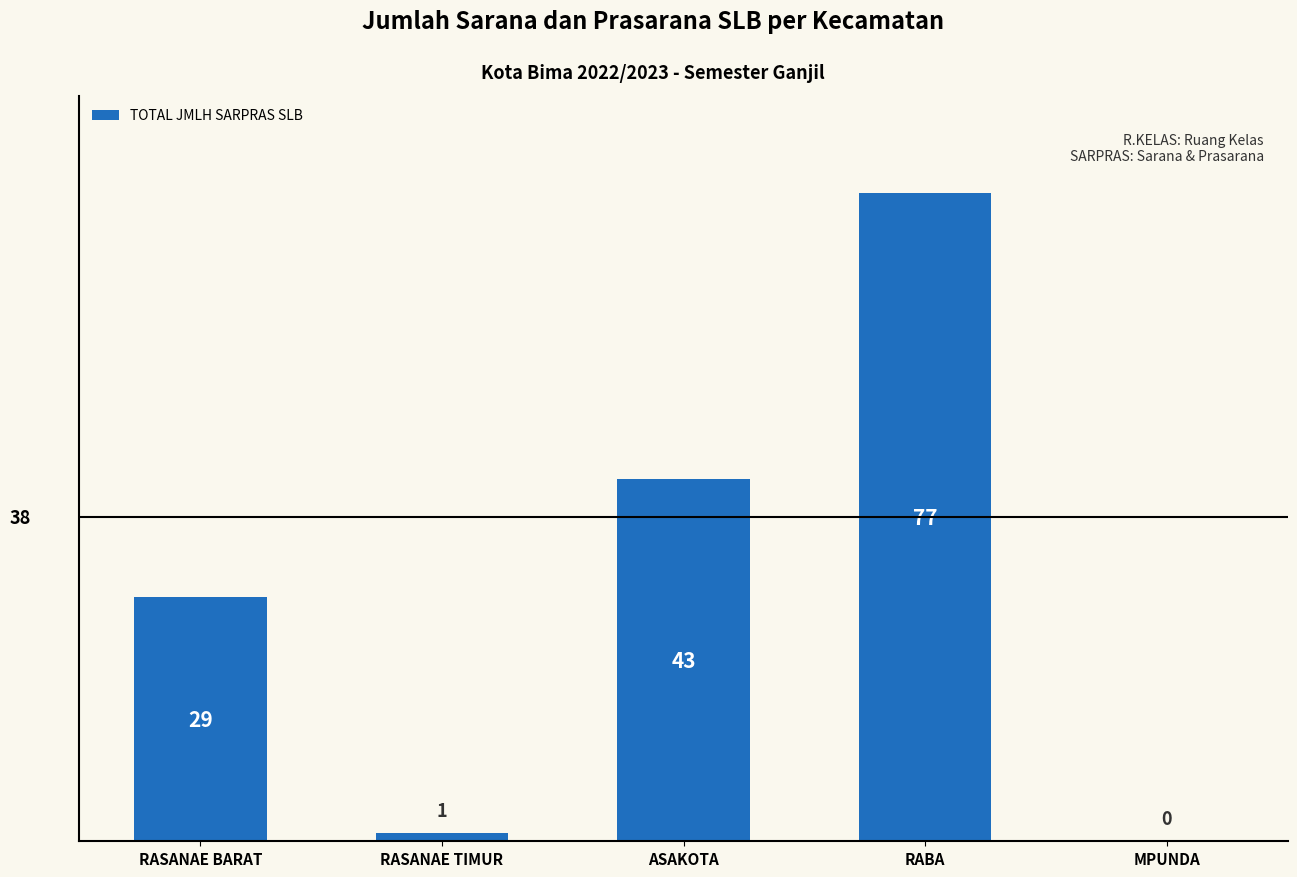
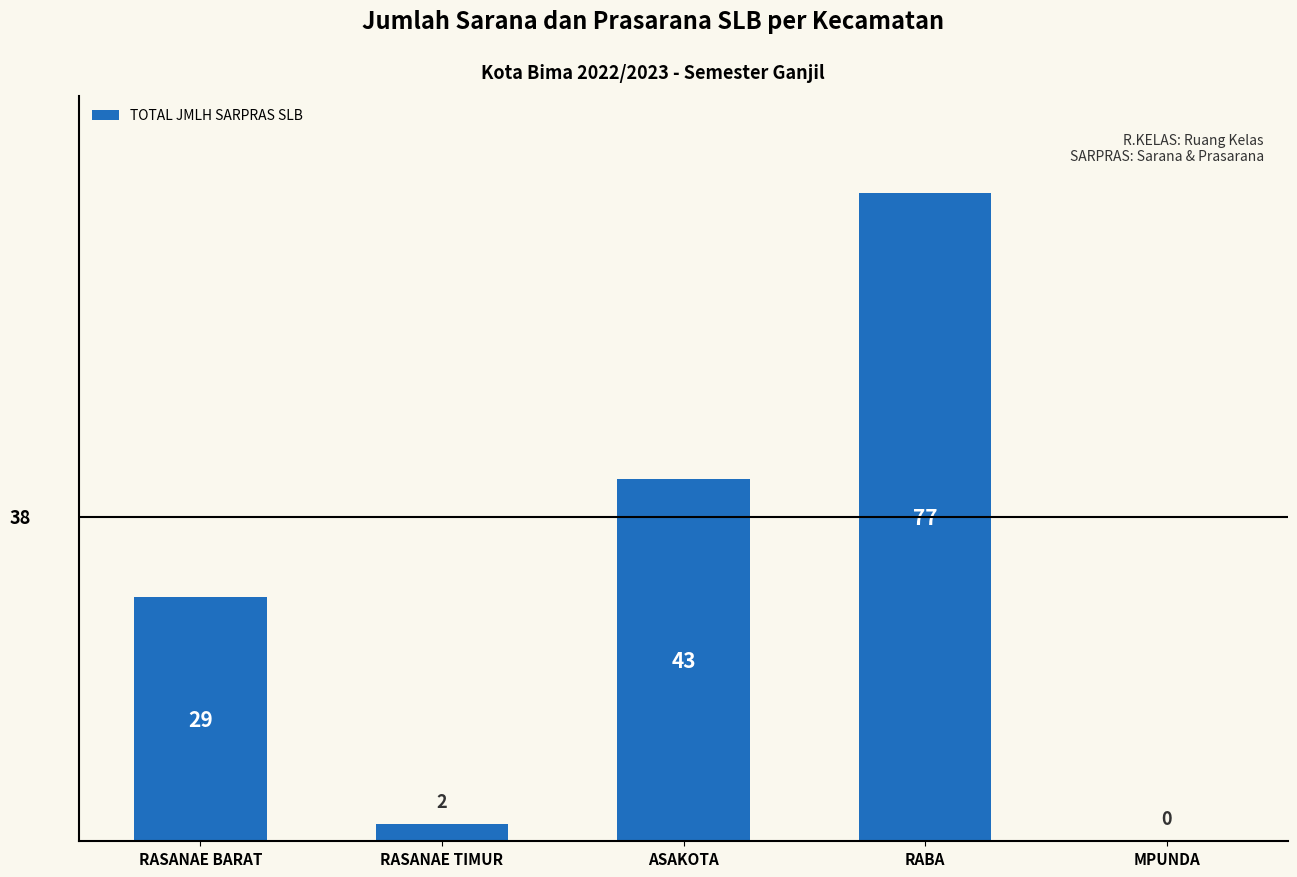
  {
    "RASANAE BARAT": 29,
-   "RASANAE TIMUR": 1,
+   "RASANAE TIMUR": 2,
    "ASAKOTA": 43,
    "RABA": 77,
    "MPUNDA": 0
  }
